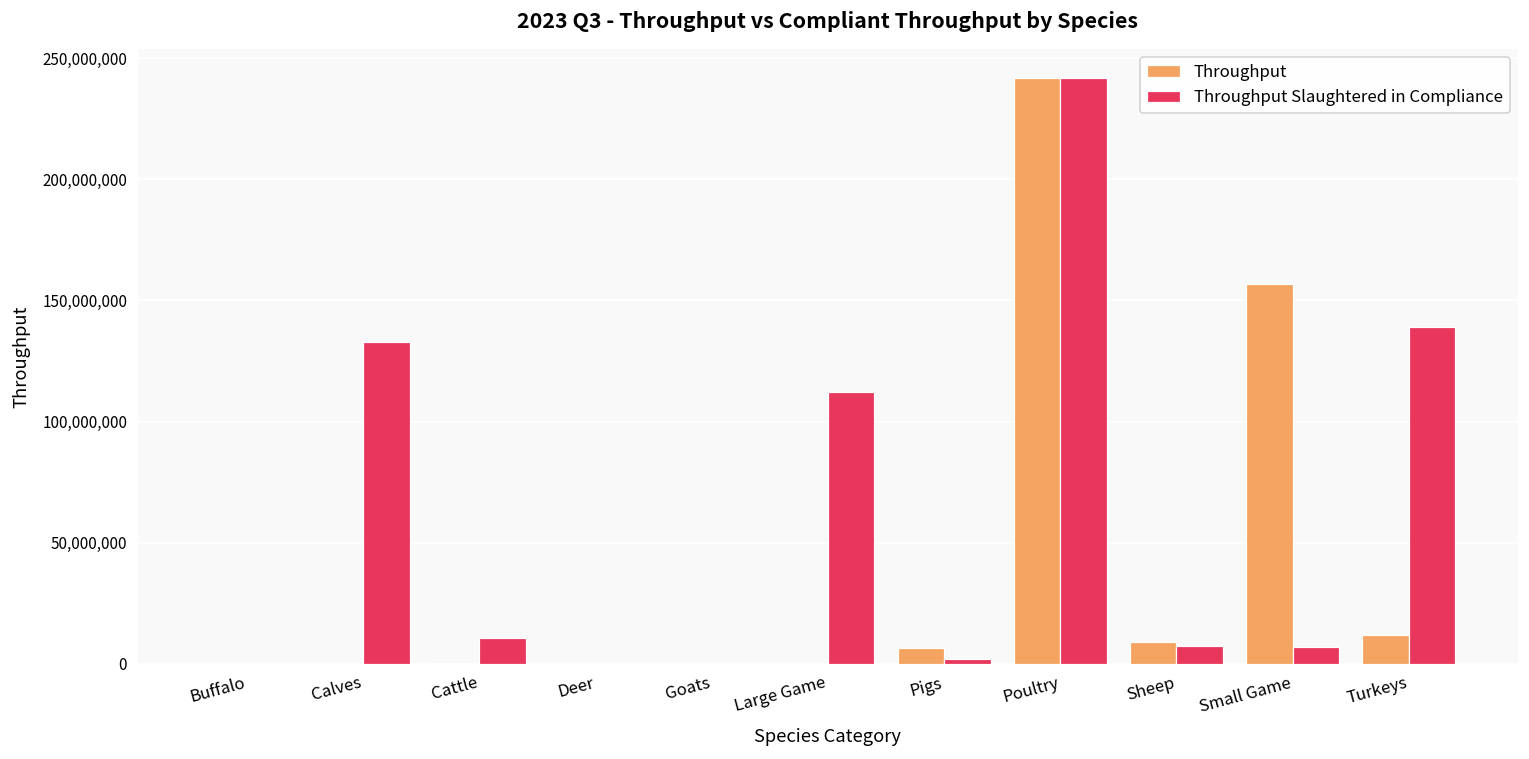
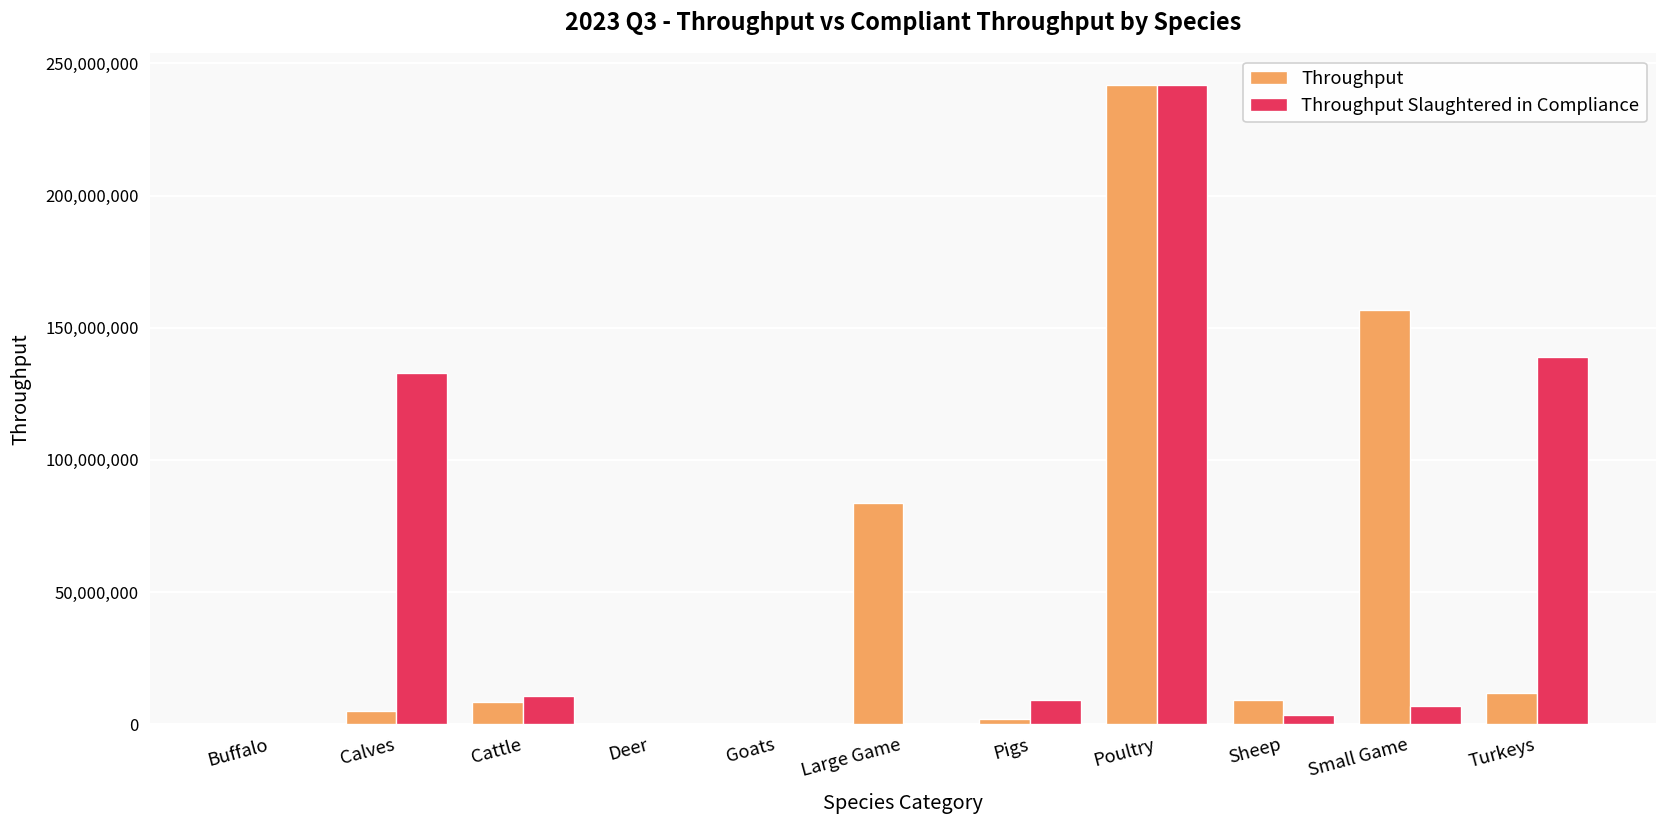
  {
    "Throughput": {
-     "Calves": "0",
-     "Cattle": "0",
-     "Large Game": "0",
-     "Pigs": "7,000,000",
+     "Calves": "5,000,000",
+     "Cattle": "8,000,000",
+     "Large Game": "84,000,000",
+     "Pigs": "2,000,000",
      "Poultry": "242,000,000",
      "Sheep": "9,000,000",
      "Small Game": "157,000,000",
      "Turkeys": "12,000,000"
    },
    "Throughput Slaughtered in Compliance": {
      "Calves": "133,000,000",
      "Cattle": "11,000,000",
-     "Large Game": "112,000,000",
-     "Pigs": "2,000,000",
+     "Large Game": "0",
+     "Pigs": "9,000,000",
      "Poultry": "242,000,000",
-     "Sheep": "7,000,000",
+     "Sheep": "3,000,000",
      "Small Game": "7,000,000",
      "Turkeys": "139,000,000"
    }
  }
